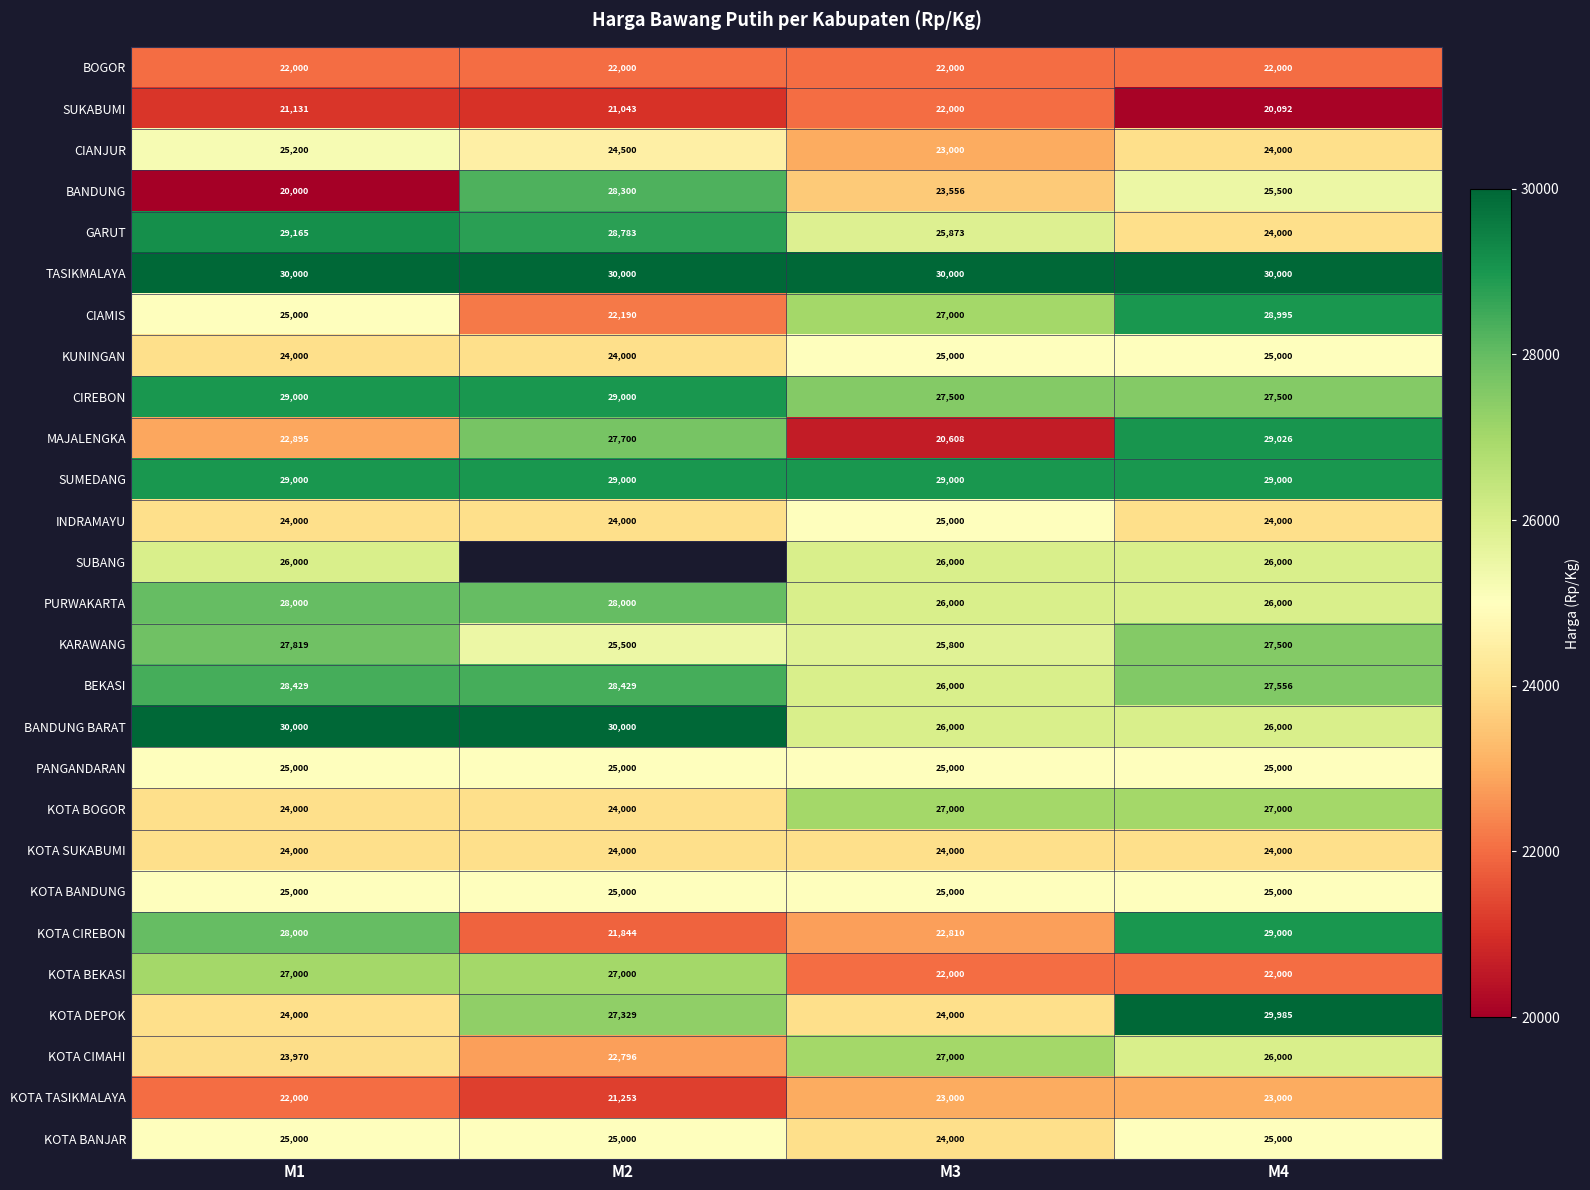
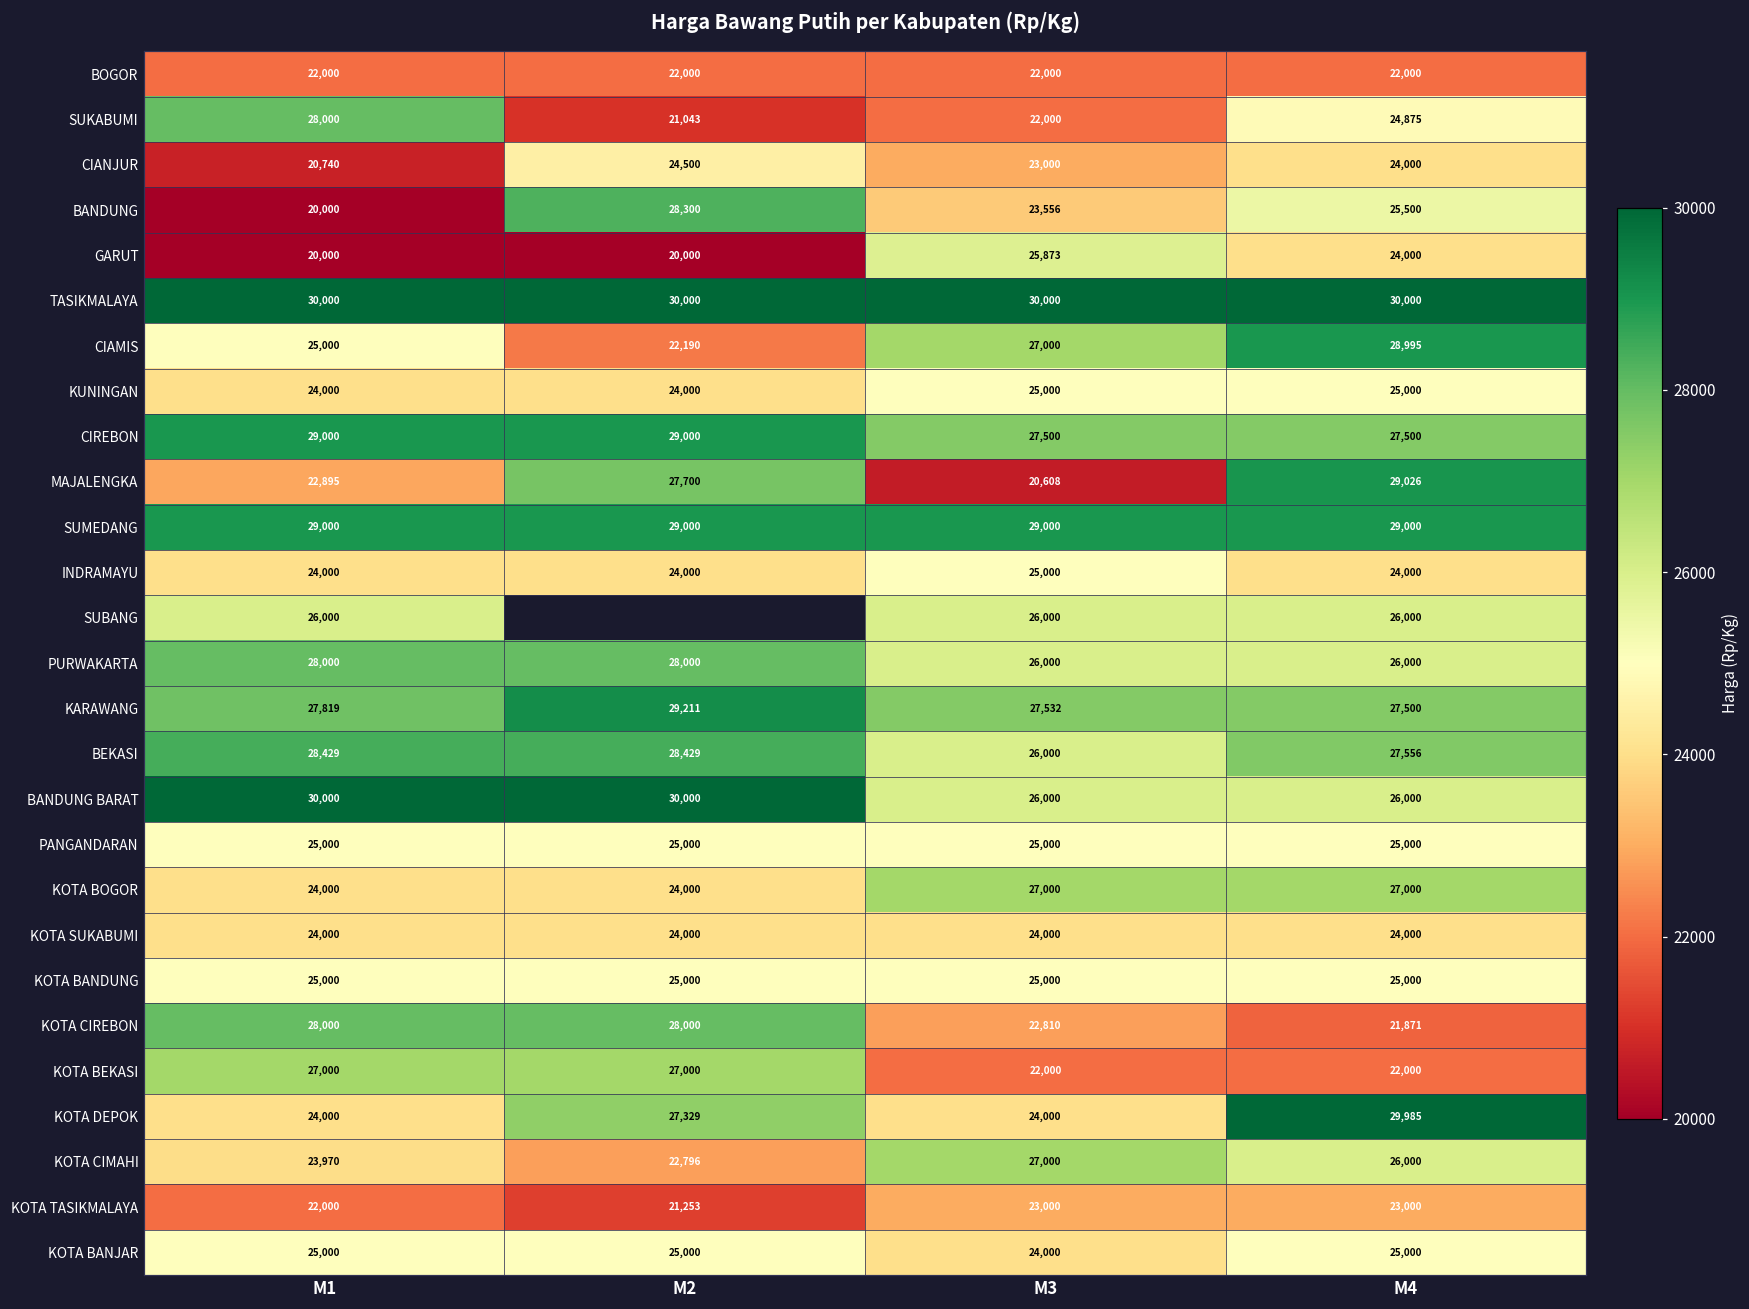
  {
    "BOGOR": {
      "M1": "22,000",
      "M2": "22,000",
      "M3": "22,000",
      "M4": "22,000"
    },
    "SUKABUMI": {
-     "M1": "21,131",
+     "M1": "28,000",
      "M2": "21,043",
      "M3": "22,000",
-     "M4": "20,092"
+     "M4": "24,875"
    },
    "CIANJUR": {
-     "M1": "25,200",
+     "M1": "20,740",
      "M2": "24,500",
      "M3": "23,000",
      "M4": "24,000"
    },
    "BANDUNG": {
      "M1": "20,000",
      "M2": "28,300",
      "M3": "23,556",
      "M4": "25,500"
    },
    "GARUT": {
-     "M1": "29,165",
-     "M2": "28,783",
+     "M1": "20,000",
+     "M2": "20,000",
      "M3": "25,873",
      "M4": "24,000"
    },
    "TASIKMALAYA": {
      "M1": "30,000",
      "M2": "30,000",
      "M3": "30,000",
      "M4": "30,000"
    },
    "CIAMIS": {
      "M1": "25,000",
      "M2": "22,190",
      "M3": "27,000",
      "M4": "28,995"
    },
    "KUNINGAN": {
      "M1": "24,000",
      "M2": "24,000",
      "M3": "25,000",
      "M4": "25,000"
    },
    "CIREBON": {
      "M1": "29,000",
      "M2": "29,000",
      "M3": "27,500",
      "M4": "27,500"
    },
    "MAJALENGKA": {
      "M1": "22,895",
      "M2": "27,700",
      "M3": "20,608",
      "M4": "29,026"
    },
    "SUMEDANG": {
      "M1": "29,000",
      "M2": "29,000",
      "M3": "29,000",
      "M4": "29,000"
    },
    "INDRAMAYU": {
      "M1": "24,000",
      "M2": "24,000",
      "M3": "25,000",
      "M4": "24,000"
    },
    "SUBANG": {
      "M1": "26,000",
      "M3": "26,000",
      "M4": "26,000"
    },
    "PURWAKARTA": {
      "M1": "28,000",
      "M2": "28,000",
      "M3": "26,000",
      "M4": "26,000"
    },
    "KARAWANG": {
      "M1": "27,819",
-     "M2": "25,500",
-     "M3": "25,800",
+     "M2": "29,211",
+     "M3": "27,532",
      "M4": "27,500"
    },
    "BEKASI": {
      "M1": "28,429",
      "M2": "28,429",
      "M3": "26,000",
      "M4": "27,556"
    },
    "BANDUNG BARAT": {
      "M1": "30,000",
      "M2": "30,000",
      "M3": "26,000",
      "M4": "26,000"
    },
    "PANGANDARAN": {
      "M1": "25,000",
      "M2": "25,000",
      "M3": "25,000",
      "M4": "25,000"
    },
    "KOTA BOGOR": {
      "M1": "24,000",
      "M2": "24,000",
      "M3": "27,000",
      "M4": "27,000"
    },
    "KOTA SUKABUMI": {
      "M1": "24,000",
      "M2": "24,000",
      "M3": "24,000",
      "M4": "24,000"
    },
    "KOTA BANDUNG": {
      "M1": "25,000",
      "M2": "25,000",
      "M3": "25,000",
      "M4": "25,000"
    },
    "KOTA CIREBON": {
      "M1": "28,000",
-     "M2": "21,844",
+     "M2": "28,000",
      "M3": "22,810",
-     "M4": "29,000"
+     "M4": "21,871"
    },
    "KOTA BEKASI": {
      "M1": "27,000",
      "M2": "27,000",
      "M3": "22,000",
      "M4": "22,000"
    },
    "KOTA DEPOK": {
      "M1": "24,000",
      "M2": "27,329",
      "M3": "24,000",
      "M4": "29,985"
    },
    "KOTA CIMAHI": {
      "M1": "23,970",
      "M2": "22,796",
      "M3": "27,000",
      "M4": "26,000"
    },
    "KOTA TASIKMALAYA": {
      "M1": "22,000",
      "M2": "21,253",
      "M3": "23,000",
      "M4": "23,000"
    },
    "KOTA BANJAR": {
      "M1": "25,000",
      "M2": "25,000",
      "M3": "24,000",
      "M4": "25,000"
    }
  }
